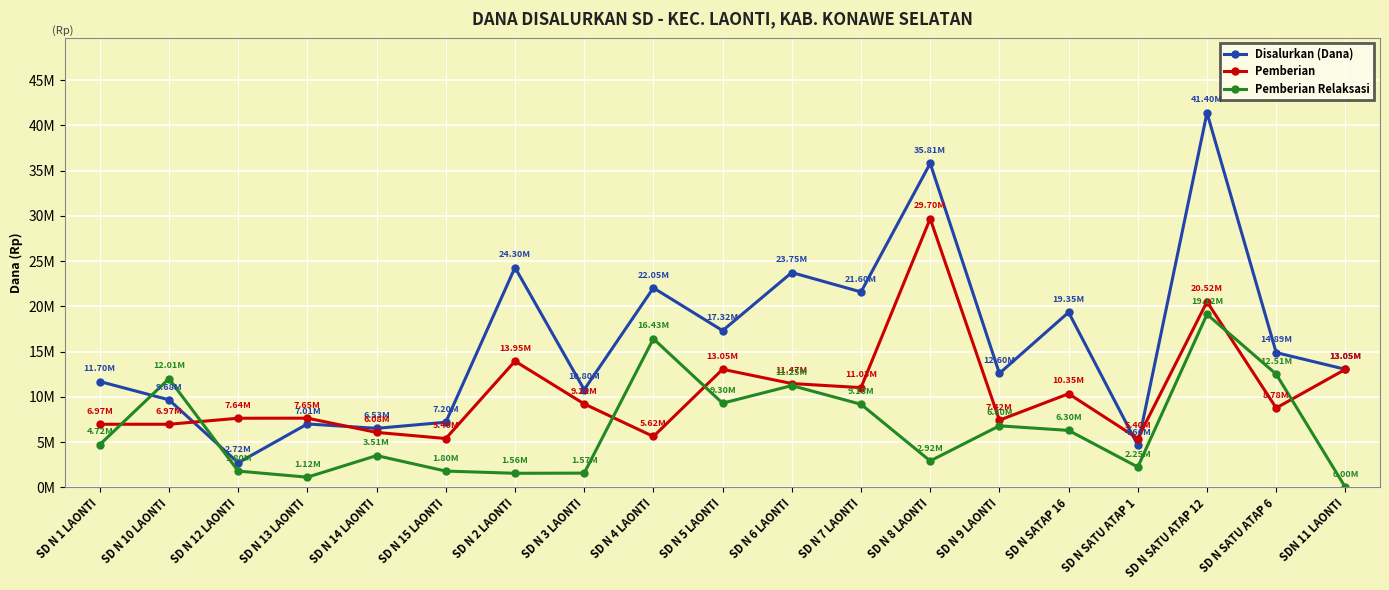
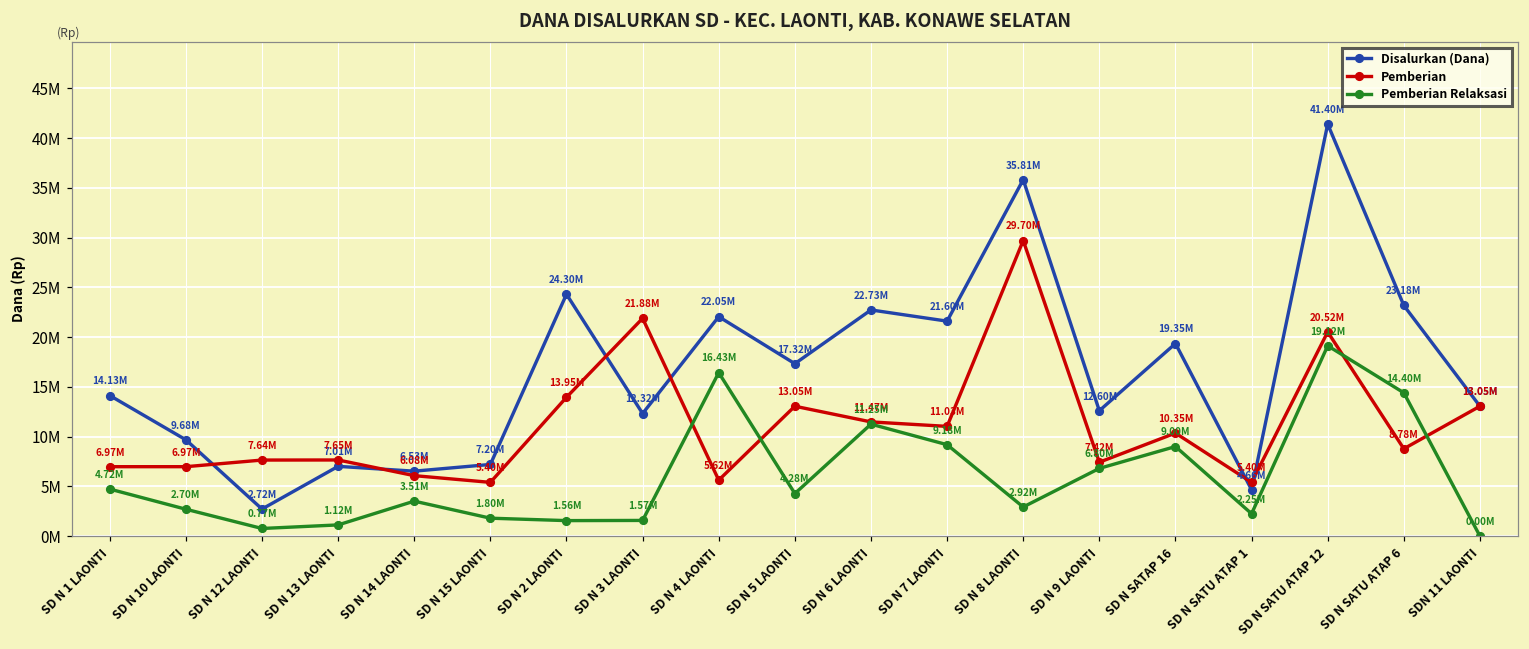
  {
    "Disalurkan (Dana)": {
-     "SD N 1 LAONTI": "11.70M",
+     "SD N 1 LAONTI": "14.13M",
      "SD N 10 LAONTI": "9.68M",
      "SD N 12 LAONTI": "2.72M",
      "SD N 15 LAONTI": "7.20M",
      "SD N 2 LAONTI": "24.30M",
-     "SD N 3 LAONTI": "10.80M",
+     "SD N 3 LAONTI": "12.32M",
      "SD N 4 LAONTI": "22.05M",
      "SD N 5 LAONTI": "17.32M",
-     "SD N 6 LAONTI": "23.75M",
+     "SD N 6 LAONTI": "22.73M",
      "SD N 7 LAONTI": "21.60M",
      "SD N 8 LAONTI": "35.81M",
      "SD N 9 LAONTI": "12.60M",
      "SD N SATAP 16": "19.35M",
-     "SD N SATU ATAP 6": "14.89M"
+     "SD N SATU ATAP 6": "23.18M"
    },
    "Pemberian": {
      "SD N 1 LAONTI": "6.97M",
      "SD N 10 LAONTI": "6.97M",
      "SD N 12 LAONTI": "7.64M",
      "SD N 2 LAONTI": "13.95M",
-     "SD N 3 LAONTI": "9.22M",
+     "SD N 3 LAONTI": "21.88M",
      "SD N 4 LAONTI": "5.62M",
      "SD N 5 LAONTI": "13.05M",
      "SD N 7 LAONTI": "11.03M",
      "SD N 8 LAONTI": "29.70M",
      "SD N SATAP 16": "10.35M",
      "SD N SATU ATAP 12": "20.52M",
      "SD N SATU ATAP 6": "8.78M"
    },
    "Pemberian Relaksasi": {
      "SD N 1 LAONTI": "4.72M",
-     "SD N 10 LAONTI": "12.01M",
-     "SD N 12 LAONTI": "1.80M",
+     "SD N 10 LAONTI": "2.70M",
+     "SD N 12 LAONTI": "0.77M",
      "SD N 13 LAONTI": "1.12M",
      "SD N 14 LAONTI": "3.51M",
      "SD N 15 LAONTI": "1.80M",
      "SD N 2 LAONTI": "1.56M",
      "SD N 3 LAONTI": "1.57M",
      "SD N 4 LAONTI": "16.43M",
-     "SD N 5 LAONTI": "9.30M",
+     "SD N 5 LAONTI": "4.28M",
      "SD N 8 LAONTI": "2.92M",
-     "SD N SATAP 16": "6.30M",
+     "SD N SATAP 16": "9.00M",
      "SD N SATU ATAP 1": "2.25M",
-     "SD N SATU ATAP 6": "12.51M",
+     "SD N SATU ATAP 6": "14.40M",
      "SDN 11 LAONTI": "0.00M"
    }
  }
